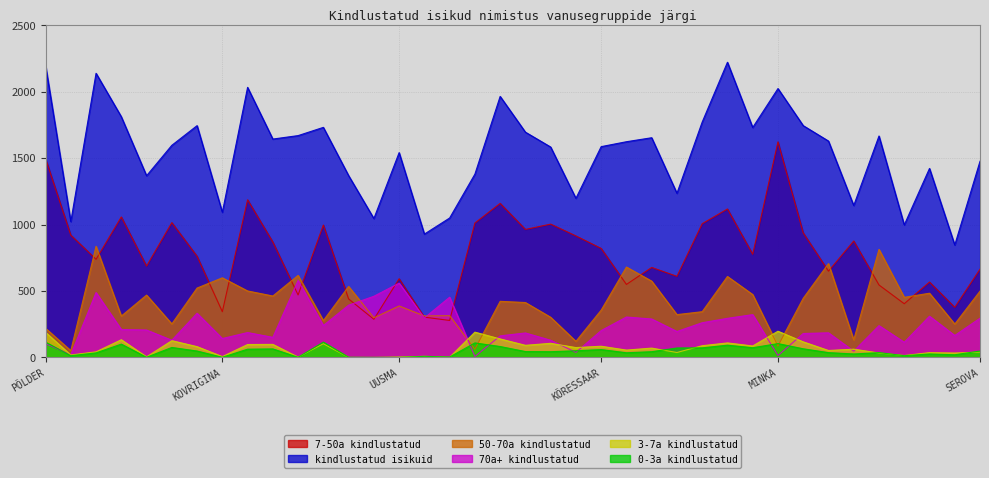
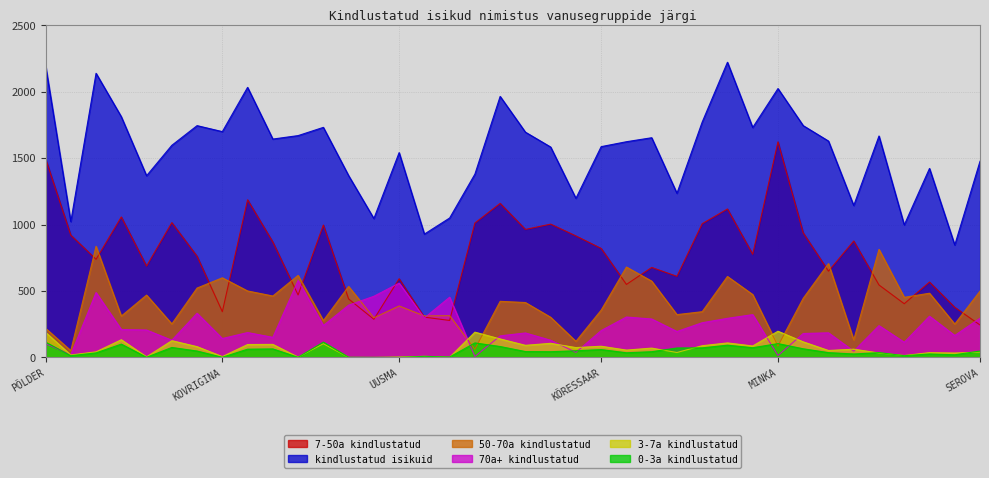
  {
    "7-50a kindlustatud": {
      "PÕLDER": 1500,
      "KOVRIGINA": 340,
      "UUSMA": 590,
      "KÕRESSAAR": 820,
      "MINKA": 1620,
-     "SEROVA": 660
+     "SEROVA": 240
    },
    "kindlustatud isikuid": {
      "PÕLDER": 2200,
-     "KOVRIGINA": 1090,
+     "KOVRIGINA": 1700,
      "UUSMA": 1540,
      "KÕRESSAAR": 1590,
      "MINKA": 2020,
      "SEROVA": 1480
    },
    "50-70a kindlustatud": {
      "PÕLDER": 220,
      "KOVRIGINA": 600,
      "UUSMA": 390,
      "KÕRESSAAR": 360,
      "SEROVA": 500
    },
    "70a+ kindlustatud": {
      "KOVRIGINA": 140,
      "UUSMA": 560,
      "KÕRESSAAR": 200,
      "MINKA": 10,
      "SEROVA": 300
    },
    "3-7a kindlustatud": {
      "PÕLDER": 190,
      "KÕRESSAAR": 80,
      "MINKA": 200
    },
    "0-3a kindlustatud": {
      "KÕRESSAAR": 60
    }
  }
